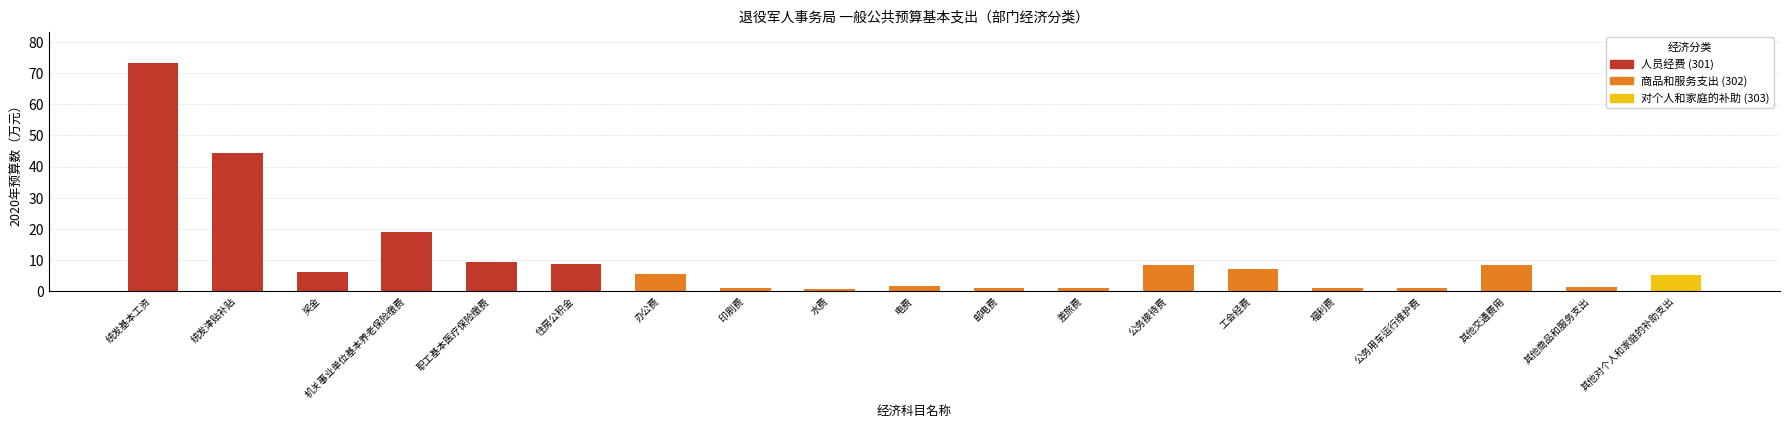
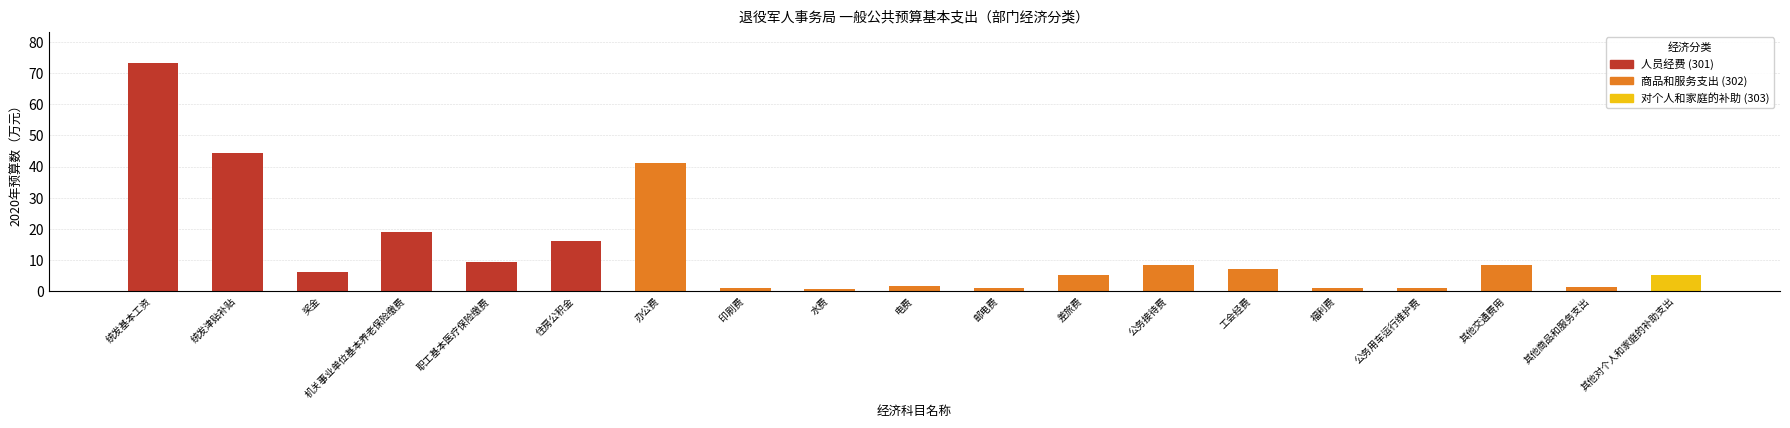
  {
    "统发基本工资": 73,
    "统发津贴补贴": 44,
    "奖金": 6,
    "机关事业单位基本养老保险缴费": 19,
    "职工基本医疗保险缴费": 9,
-   "住房公积金": 9,
-   "办公费": 6,
+   "住房公积金": 16,
+   "办公费": 41,
    "印刷费": 1,
    "电费": 2,
    "邮电费": 1,
-   "差旅费": 1,
+   "差旅费": 5,
    "公务接待费": 9,
    "工会经费": 7,
    "福利费": 1,
    "公务用车运行维护费": 1,
    "其他交通费用": 9,
    "其他商品和服务支出": 1,
    "其他对个人和家庭的补助支出": 5
  }
